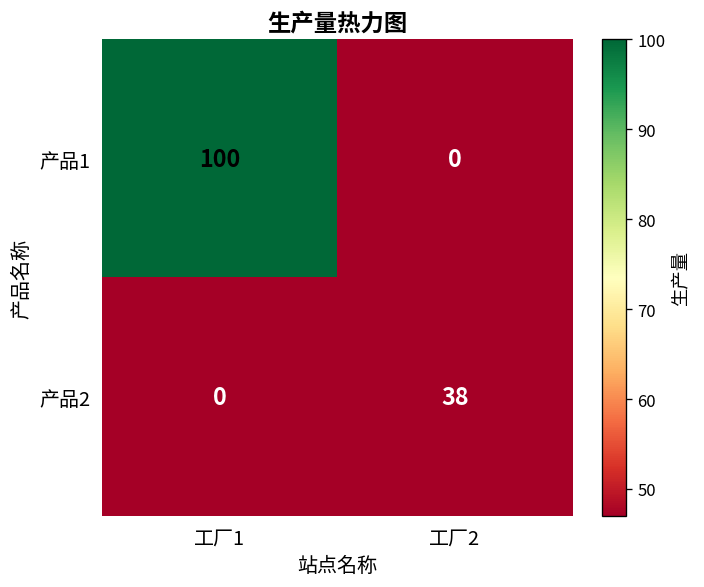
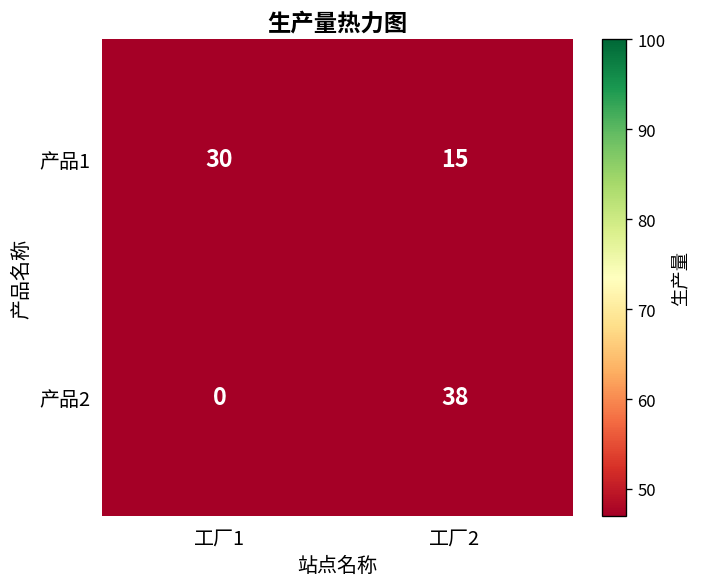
  {
    "产品1": {
-     "工厂1": 100,
-     "工厂2": 0
+     "工厂1": 30,
+     "工厂2": 15
    },
    "产品2": {
      "工厂1": 0,
      "工厂2": 38
    }
  }
